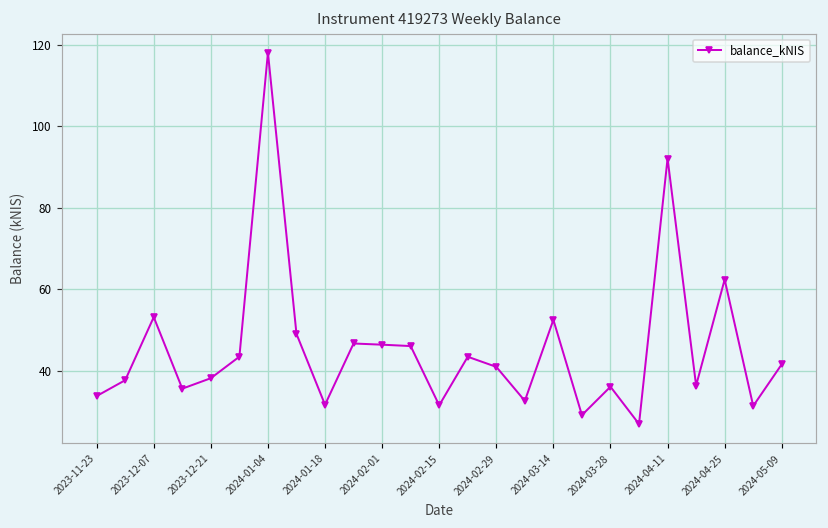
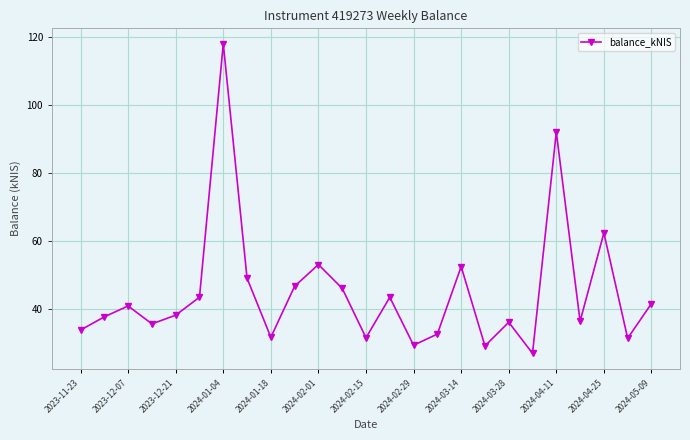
  {
    "2023-11-23": 34,
-   "2023-12-07": 53,
+   "2023-12-07": 41,
    "2023-12-21": 38,
    "2024-01-04": 118,
    "2024-01-18": 32,
-   "2024-02-01": 46,
+   "2024-02-01": 53,
    "2024-02-15": 32,
-   "2024-02-29": 41,
+   "2024-02-29": 29,
    "2024-03-14": 53,
    "2024-03-28": 36,
    "2024-04-11": 92,
    "2024-04-25": 62,
    "2024-05-09": 42
  }
